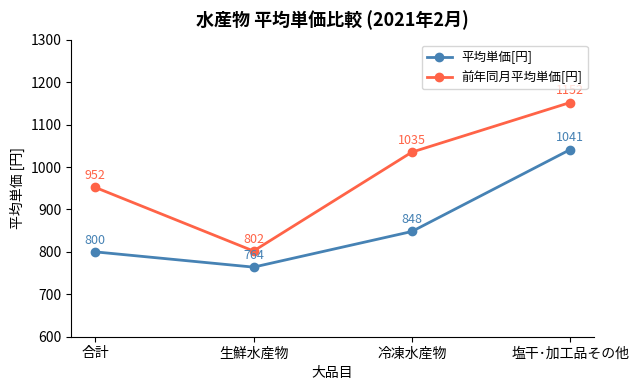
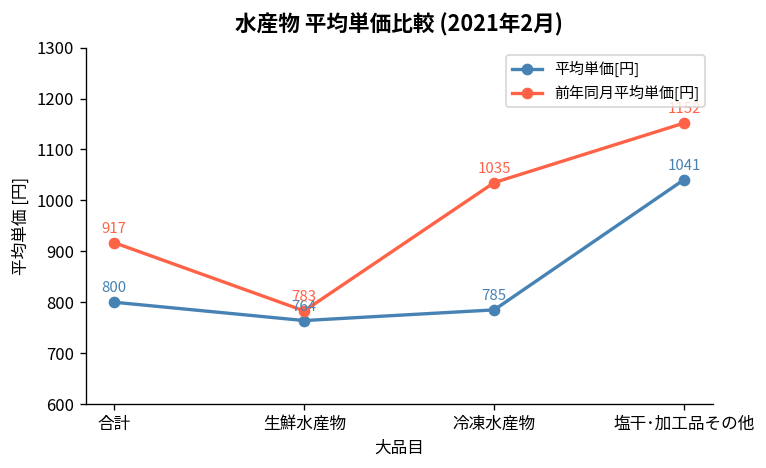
  {
    "平均単価[円]": {
      "合計": 800,
-     "冷凍水産物": 848,
+     "冷凍水産物": 785,
      "塩干･加工品その他": 1041
    },
    "前年同月平均単価[円]": {
-     "合計": 952,
-     "生鮮水産物": 802,
+     "合計": 917,
+     "生鮮水産物": 783,
      "冷凍水産物": 1035
    }
  }
